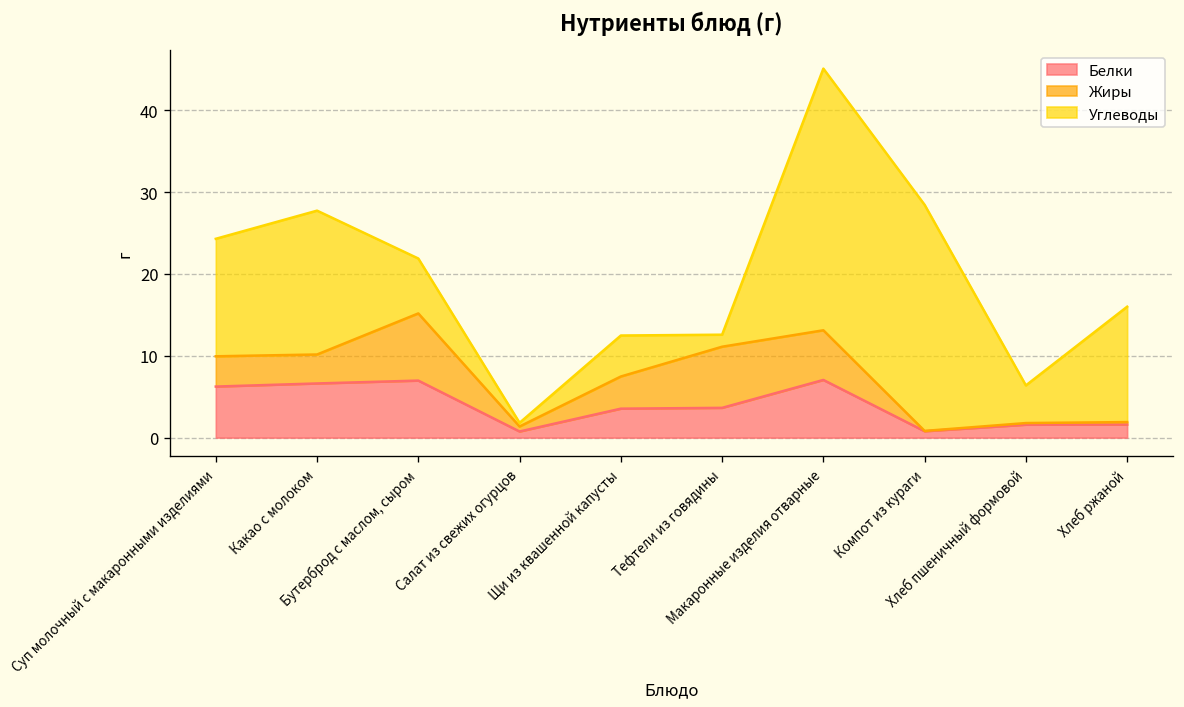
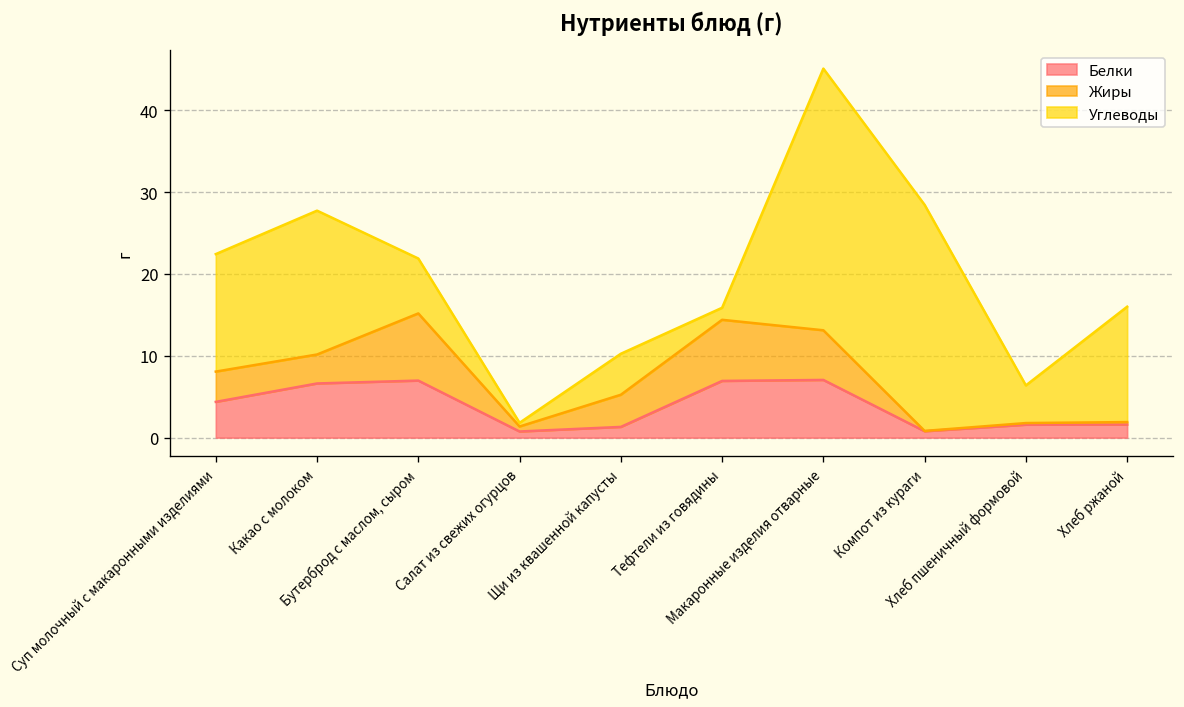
  {
    "Белки": {
-     "Суп молочный с макаронными изделиями": 6,
+     "Суп молочный с макаронными изделиями": 4,
      "Какао с молоком": 7,
      "Бутерброд с маслом, сыром": 7,
      "Салат из свежих огурцов": 1,
-     "Щи из квашенной капусты": 4,
-     "Тефтели из говядины": 4,
+     "Щи из квашенной капусты": 1,
+     "Тефтели из говядины": 7,
      "Макаронные изделия отварные": 7
    }
  }
